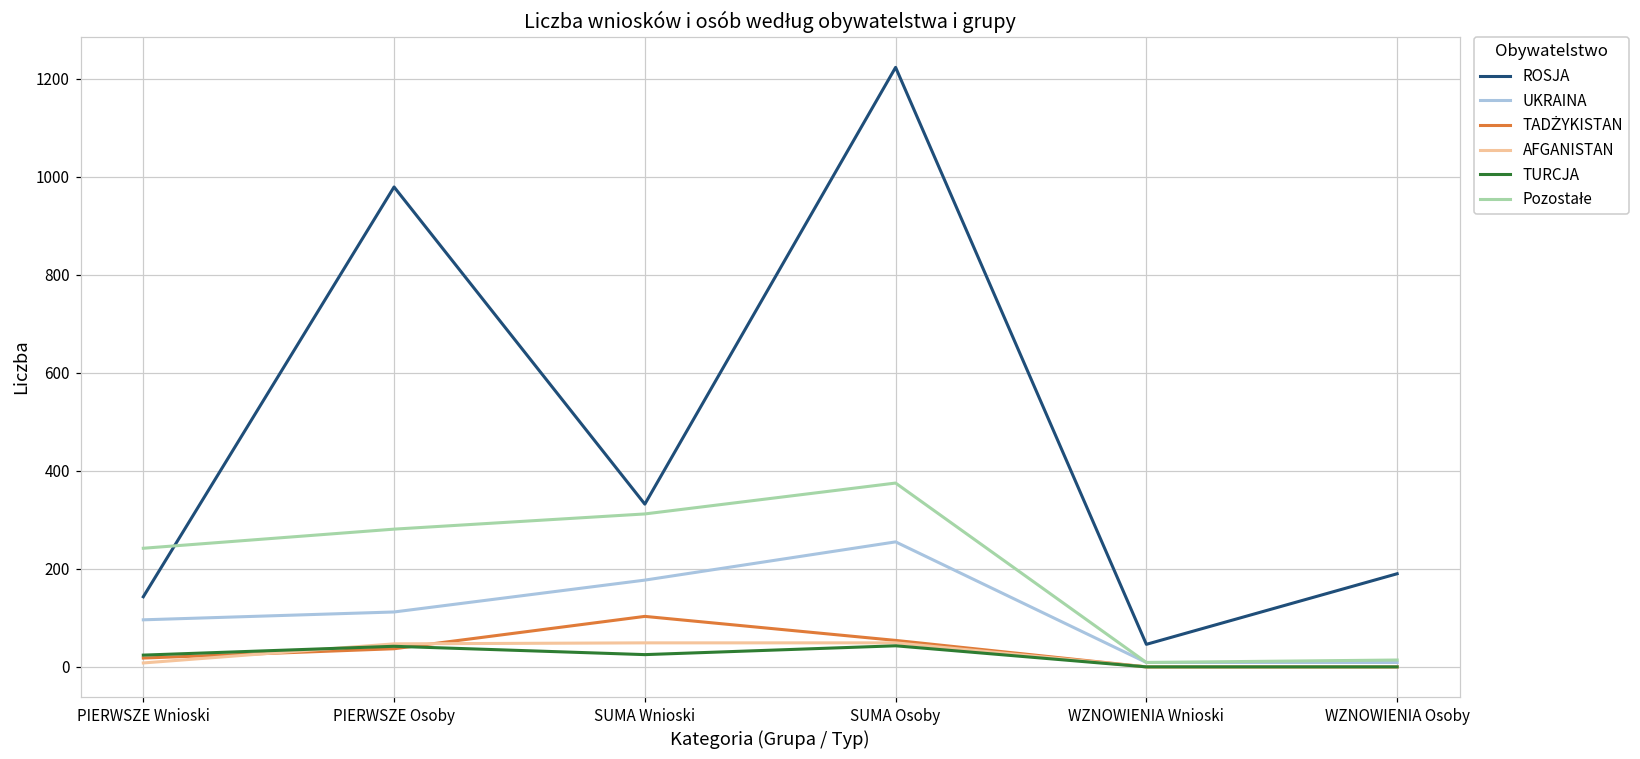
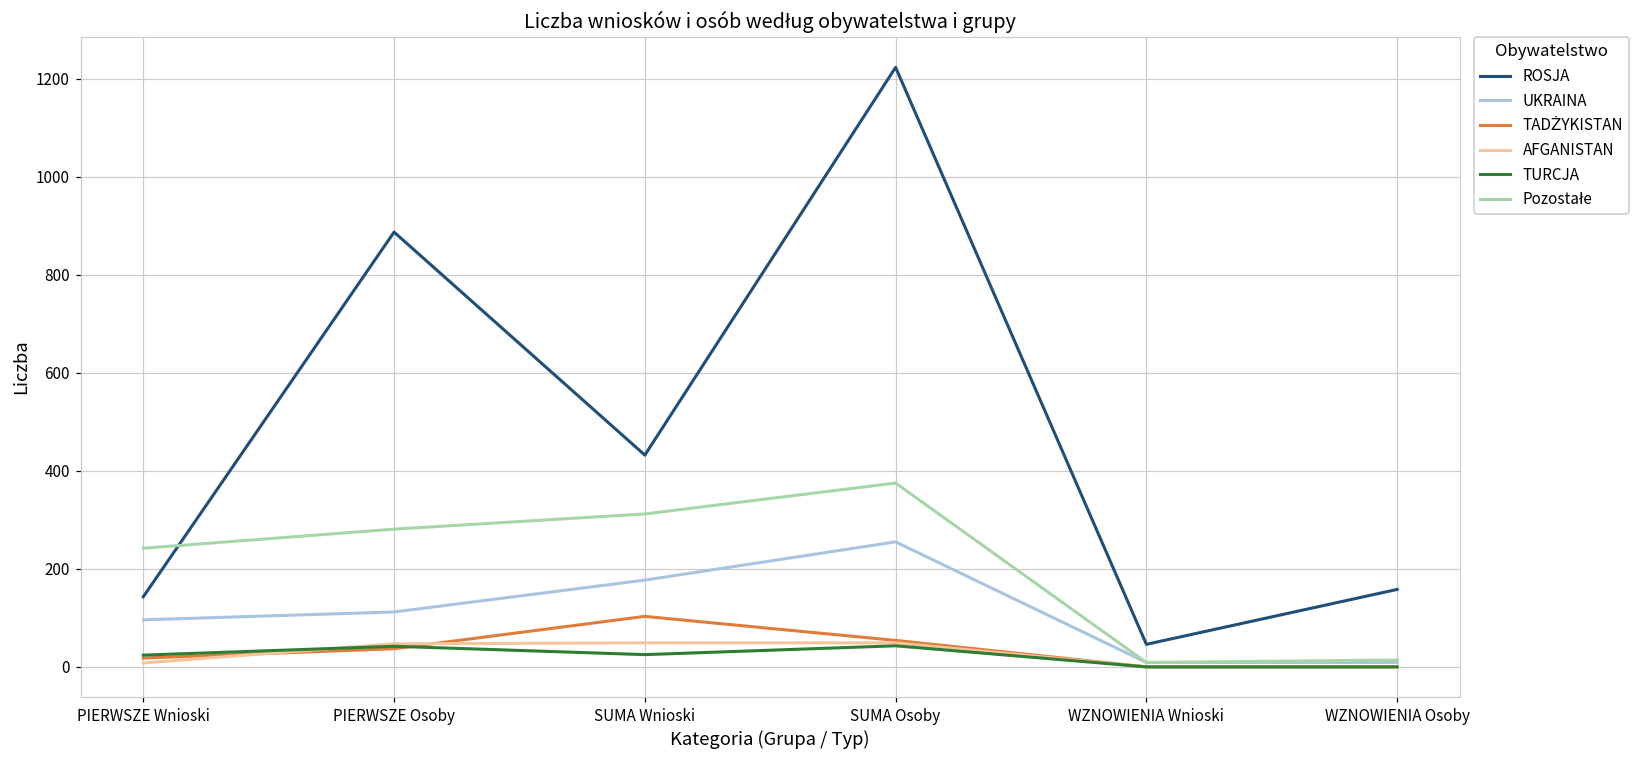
  {
    "ROSJA": {
      "PIERWSZE Wnioski": 140,
-     "PIERWSZE Osoby": 980,
-     "SUMA Wnioski": 330,
+     "PIERWSZE Osoby": 890,
+     "SUMA Wnioski": 430,
      "SUMA Osoby": 1220,
      "WZNOWIENIA Wnioski": 50,
-     "WZNOWIENIA Osoby": 190
+     "WZNOWIENIA Osoby": 160
    },
    "TADŻYKISTAN": {
      "PIERWSZE Wnioski": 20,
      "SUMA Wnioski": 100
    },
    "AFGANISTAN": {
      "PIERWSZE Wnioski": 10,
      "SUMA Wnioski": 50
    },
    "TURCJA": {
      "PIERWSZE Wnioski": 20,
      "SUMA Wnioski": 30,
      "SUMA Osoby": 40
    }
  }
